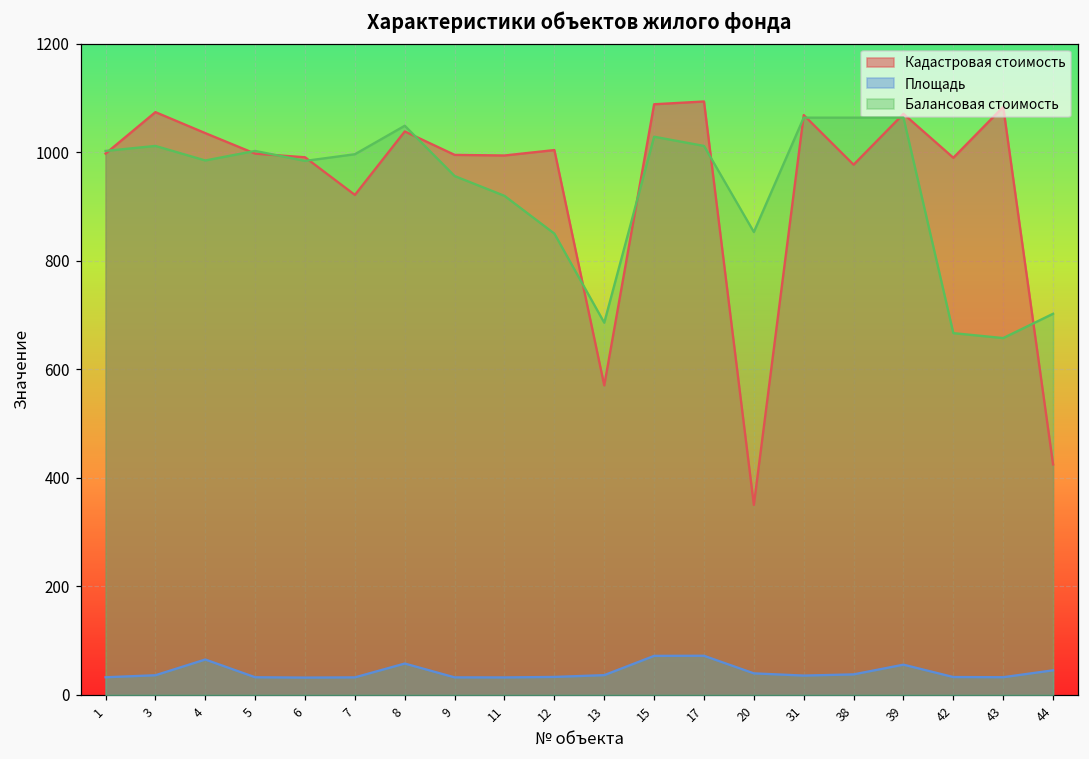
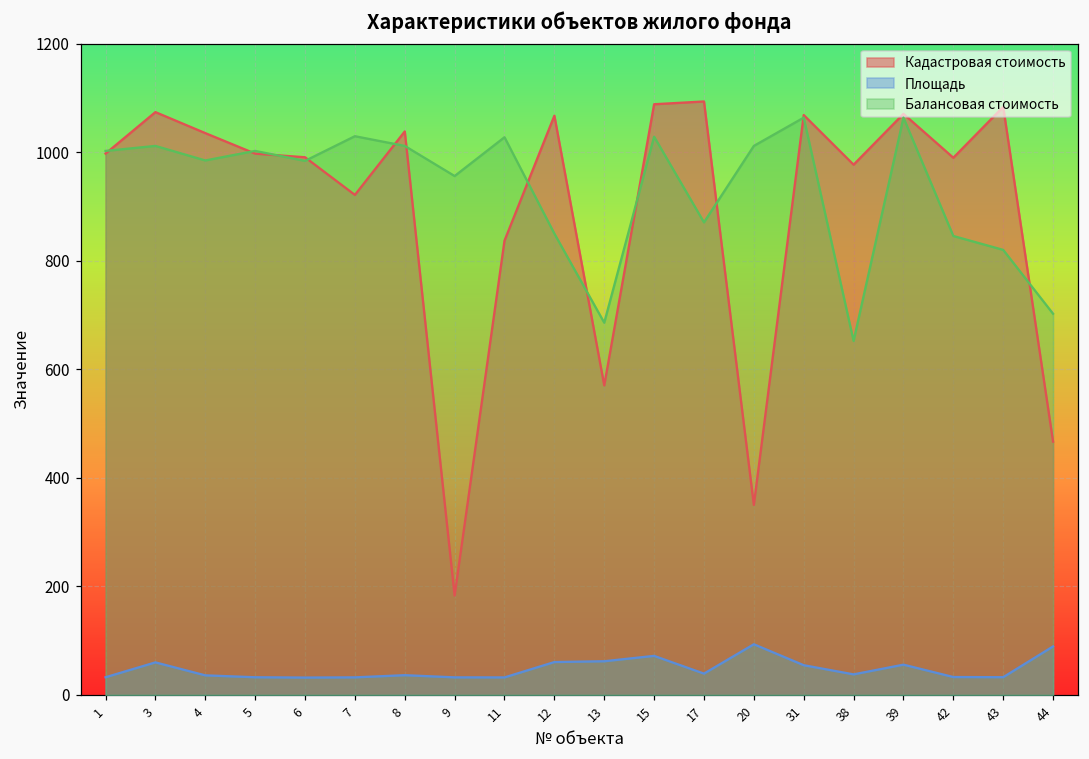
  {
    "Кадастровая стоимость": {
      "3": 1070,
      "4": 1040,
      "6": 990,
      "7": 920,
      "8": 1040,
-     "9": 1000,
-     "11": 990,
-     "12": 1000,
+     "9": 180,
+     "11": 840,
+     "12": 1070,
      "13": 570,
      "15": 1090,
      "17": 1090,
      "20": 350,
      "38": 980,
      "42": 990,
-     "44": 420
+     "44": 470
    },
    "Площадь": {
      "1": 30,
-     "3": 40,
-     "4": 70,
+     "3": 60,
+     "4": 40,
      "5": 30,
      "6": 30,
      "7": 30,
-     "8": 60,
+     "8": 40,
      "9": 30,
      "11": 30,
-     "12": 30,
-     "13": 40,
+     "12": 60,
+     "13": 60,
      "15": 70,
-     "17": 70,
-     "20": 40,
-     "31": 40,
+     "17": 40,
+     "20": 90,
+     "31": 50,
      "38": 40,
      "39": 60,
      "42": 30,
      "43": 30,
-     "44": 50
+     "44": 90
    },
    "Балансовая стоимость": {
      "3": 1010,
      "4": 990,
      "6": 980,
-     "7": 1000,
-     "8": 1050,
+     "7": 1030,
+     "8": 1010,
      "9": 960,
-     "11": 920,
+     "11": 1030,
      "12": 850,
      "13": 690,
      "15": 1030,
-     "17": 1010,
-     "20": 850,
-     "38": 1060,
-     "42": 670,
-     "43": 660,
+     "17": 870,
+     "20": 1010,
+     "38": 650,
+     "42": 850,
+     "43": 820,
      "44": 700
    }
  }
